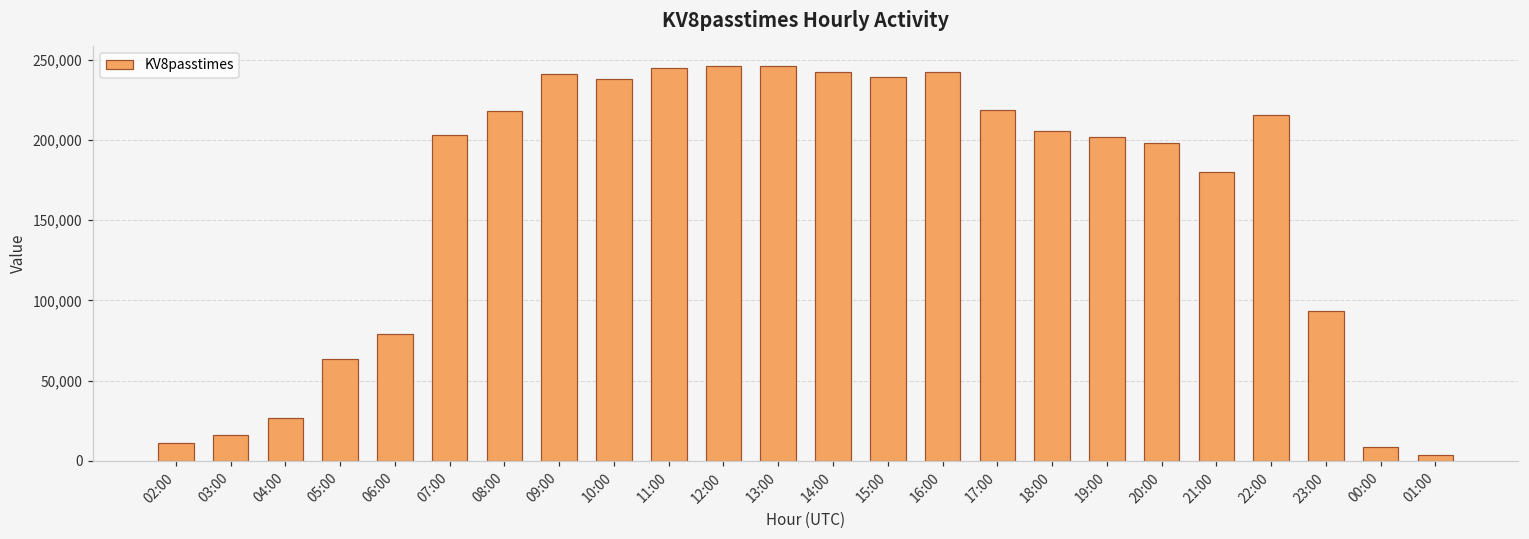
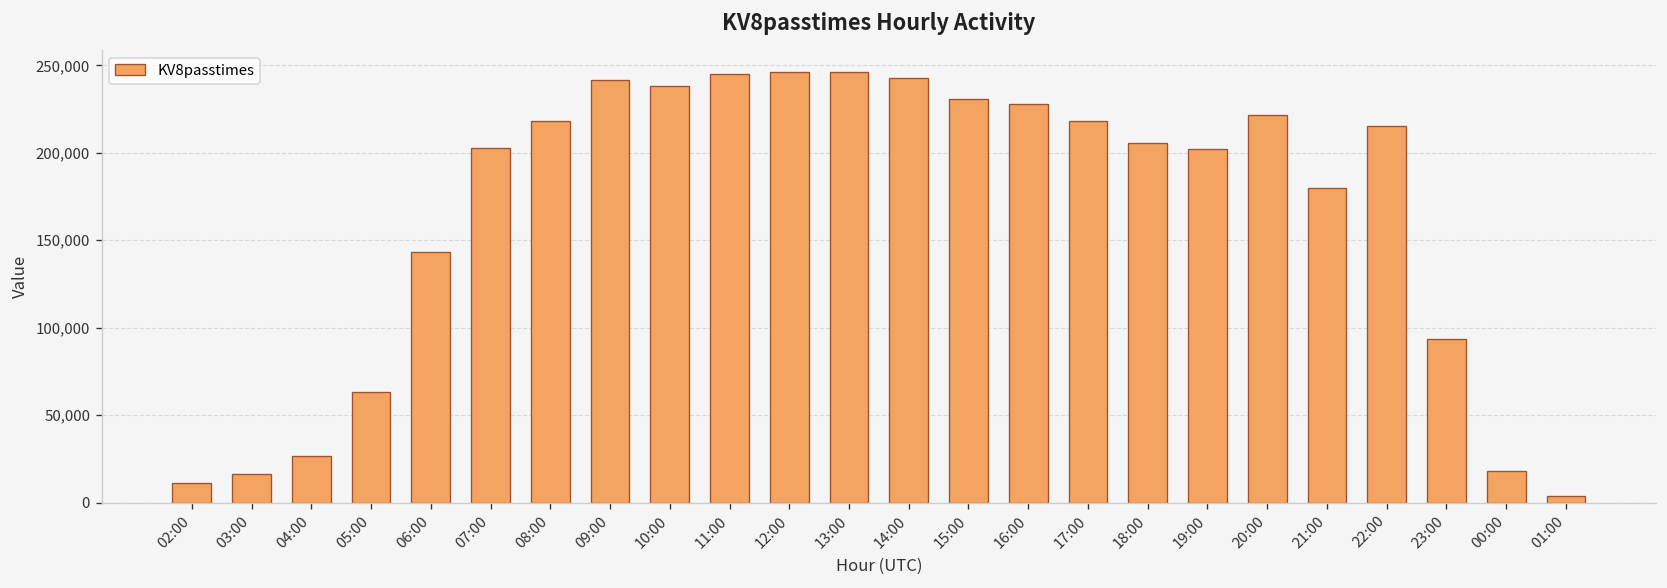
  {
    "02:00": "11,000",
    "03:00": "16,000",
    "04:00": "27,000",
    "05:00": "63,000",
-   "06:00": "79,000",
+   "06:00": "143,000",
    "07:00": "203,000",
    "08:00": "218,000",
    "09:00": "241,000",
    "10:00": "238,000",
    "11:00": "245,000",
    "12:00": "246,000",
    "13:00": "246,000",
    "14:00": "243,000",
-   "15:00": "239,000",
-   "16:00": "243,000",
+   "15:00": "231,000",
+   "16:00": "228,000",
    "17:00": "218,000",
    "18:00": "206,000",
    "19:00": "202,000",
-   "20:00": "198,000",
+   "20:00": "222,000",
    "21:00": "180,000",
    "22:00": "215,000",
    "23:00": "93,000",
-   "00:00": "8,000",
+   "00:00": "18,000",
    "01:00": "4,000"
  }
